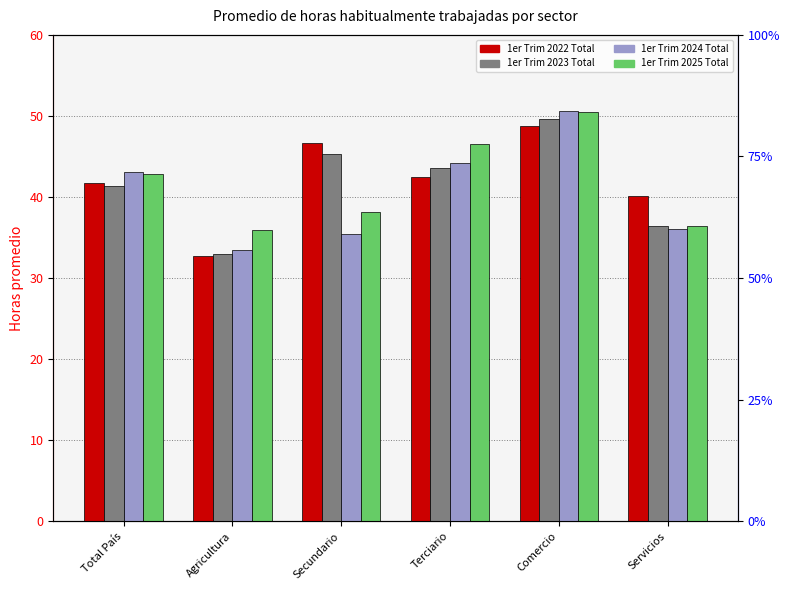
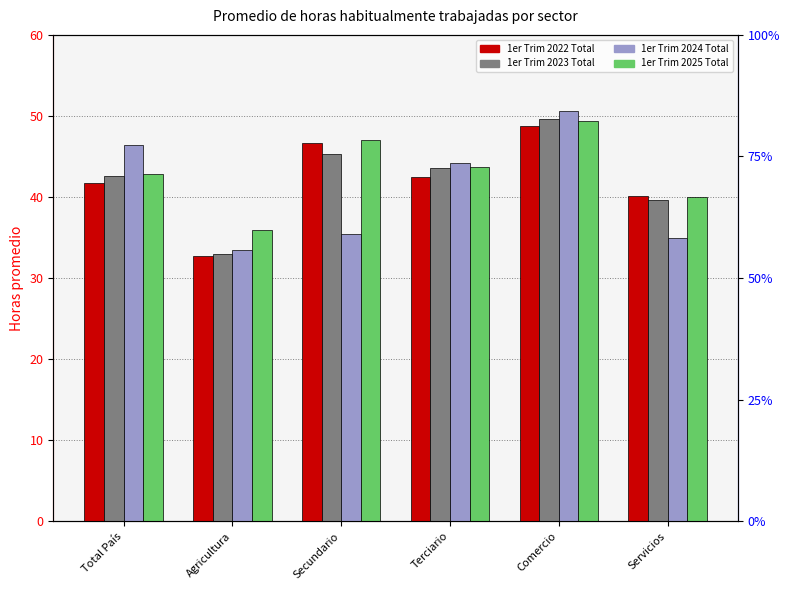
  {
    "1er Trim 2022 Total": {
      "Total País": 42,
      "Agricultura": 33,
      "Secundario": 47,
      "Terciario": 42,
      "Comercio": 49,
      "Servicios": 40
    },
    "1er Trim 2023 Total": {
-     "Total País": 41,
+     "Total País": 43,
      "Agricultura": 33,
      "Secundario": 45,
      "Terciario": 44,
      "Comercio": 50,
-     "Servicios": 36
+     "Servicios": 40
    },
    "1er Trim 2024 Total": {
-     "Total País": 43,
+     "Total País": 46,
      "Agricultura": 34,
      "Secundario": 35,
      "Terciario": 44,
      "Comercio": 51,
-     "Servicios": 36
+     "Servicios": 35
    },
    "1er Trim 2025 Total": {
      "Total País": 43,
      "Agricultura": 36,
-     "Secundario": 38,
-     "Terciario": 47,
-     "Comercio": 50,
-     "Servicios": 36
+     "Secundario": 47,
+     "Terciario": 44,
+     "Comercio": 49,
+     "Servicios": 40
    }
  }
